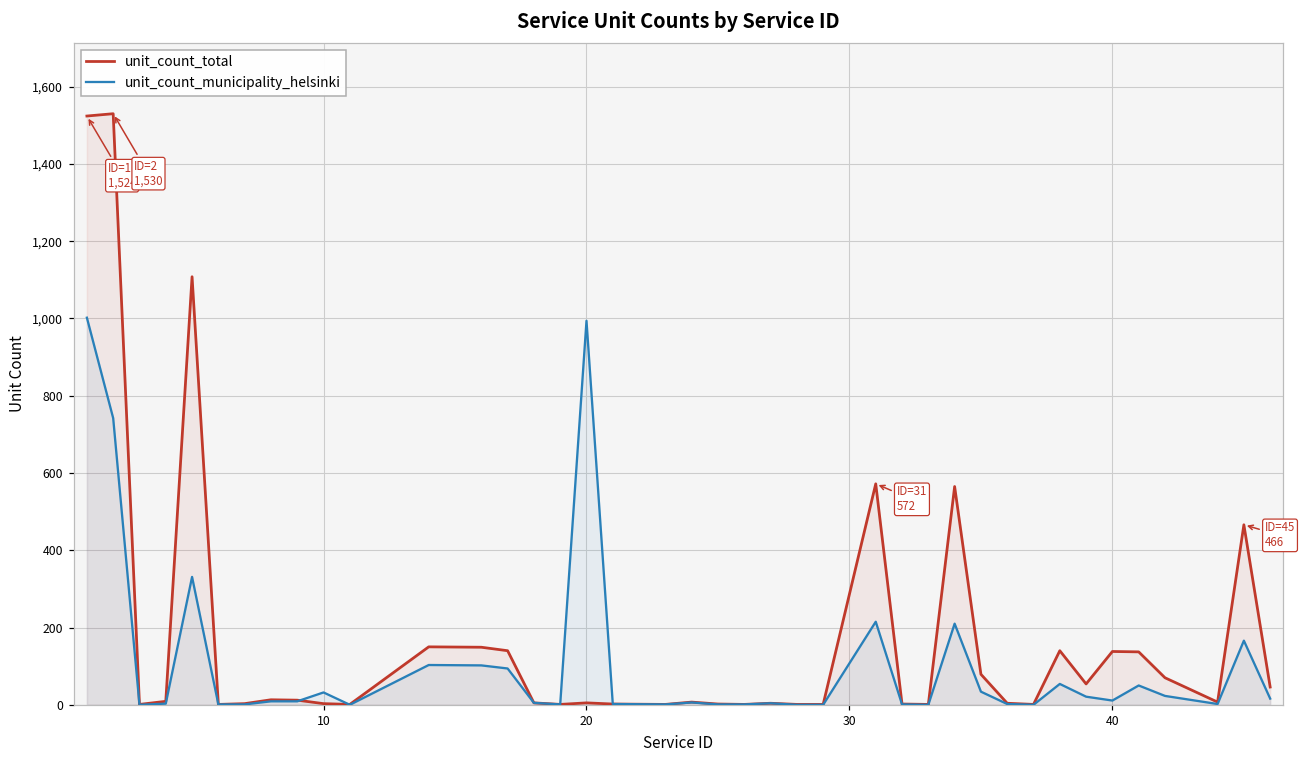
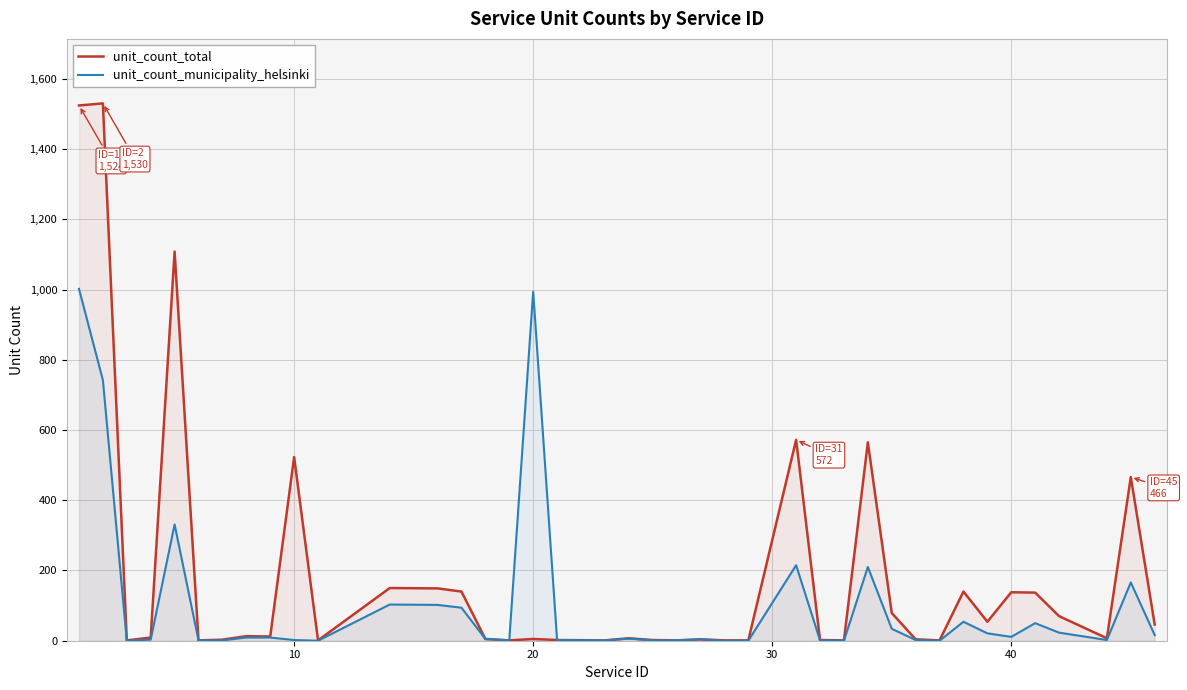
  {
    "unit_count_total": {
-     "10": 0,
+     "10": 520,
      "20": 10,
      "40": 140
    },
    "unit_count_municipality_helsinki": {
-     "10": 30,
+     "10": 0,
      "20": 990,
      "40": 10
    }
  }
